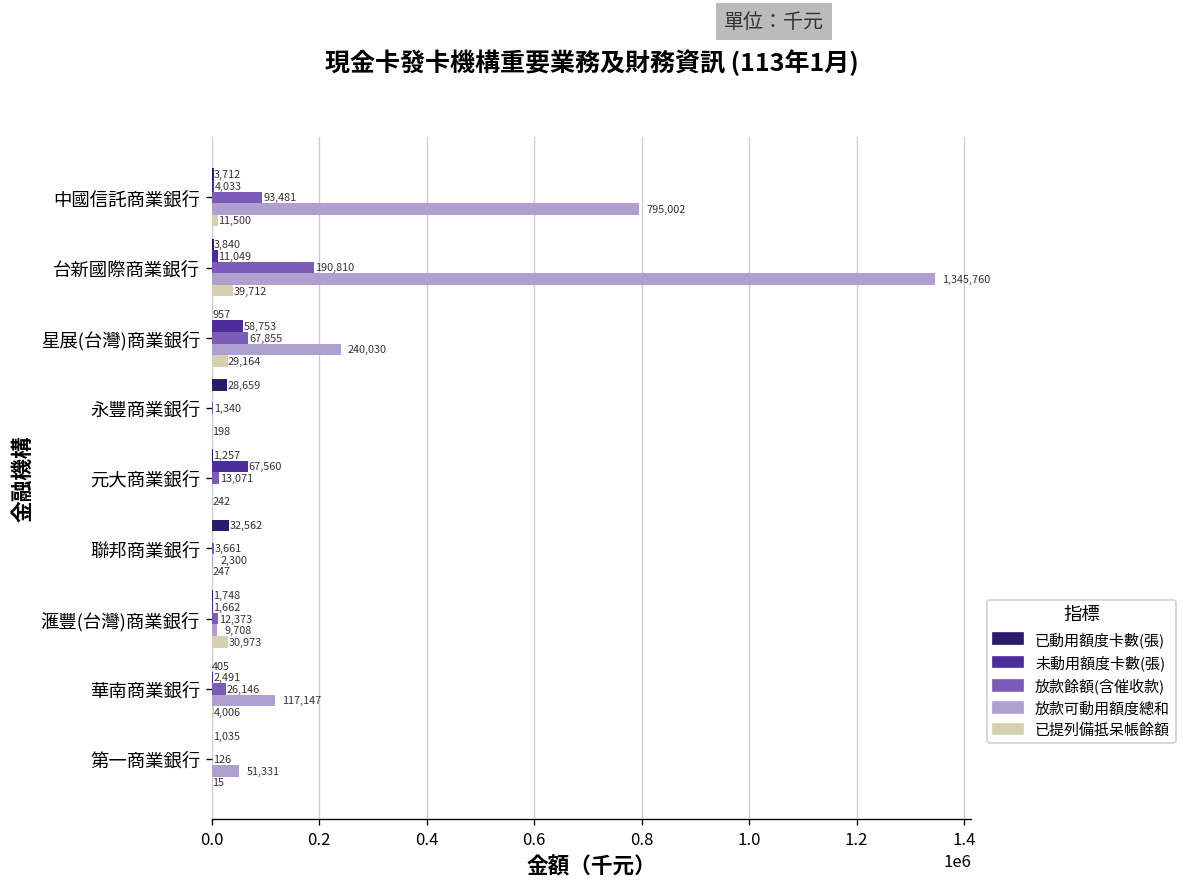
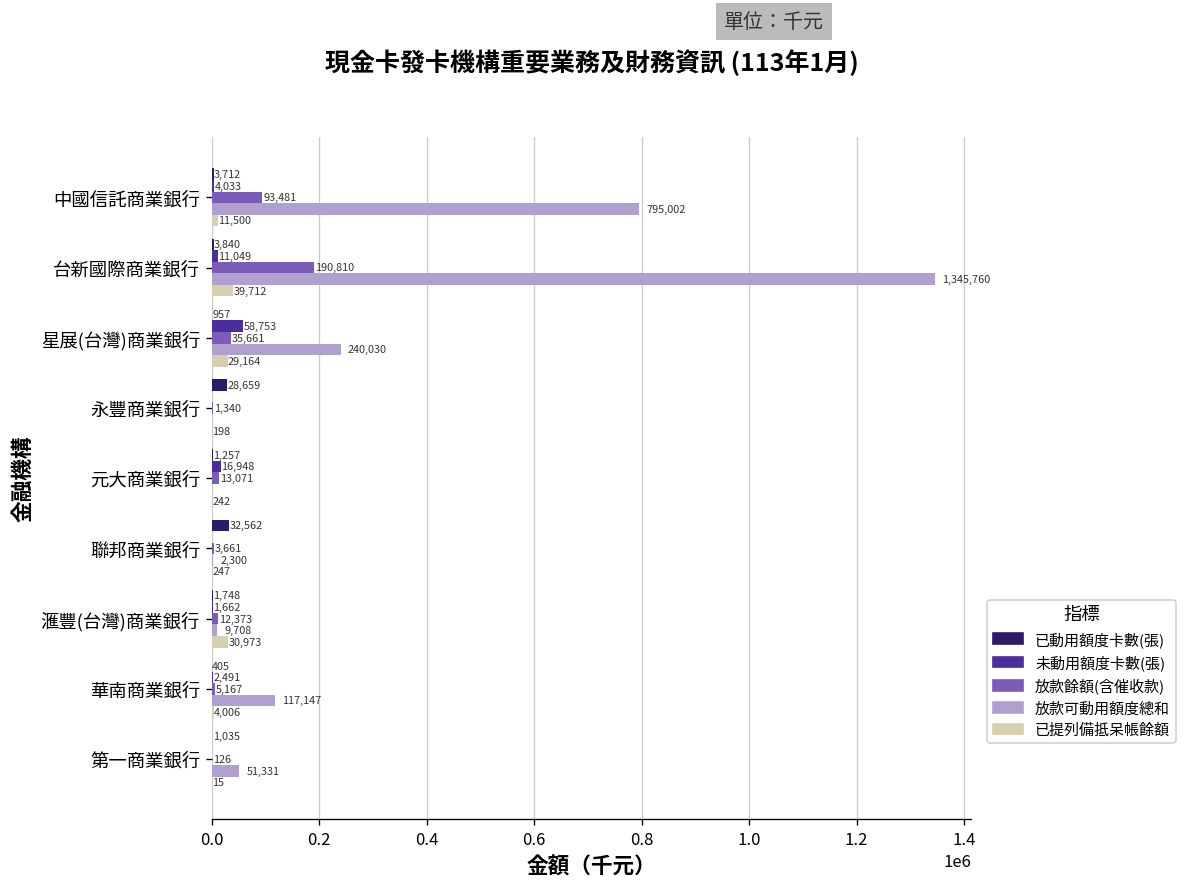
  {
    "已動用額度卡數(張)": {
      "中國信託商業銀行": "3,712",
      "台新國際商業銀行": "3,840",
      "星展(台灣)商業銀行": "957",
      "永豐商業銀行": "28,659",
      "元大商業銀行": "1,257",
      "聯邦商業銀行": "32,562",
      "滙豐(台灣)商業銀行": "1,748",
      "華南商業銀行": "405",
      "第一商業銀行": "1,035"
    },
    "未動用額度卡數(張)": {
      "中國信託商業銀行": "4,033",
      "台新國際商業銀行": "11,049",
      "星展(台灣)商業銀行": "58,753",
-     "元大商業銀行": "67,560",
+     "元大商業銀行": "16,948",
      "滙豐(台灣)商業銀行": "1,662",
      "華南商業銀行": "2,491"
    },
    "放款餘額(含催收款)": {
      "中國信託商業銀行": "93,481",
      "台新國際商業銀行": "190,810",
-     "星展(台灣)商業銀行": "67,855",
+     "星展(台灣)商業銀行": "35,661",
      "永豐商業銀行": "1,340",
      "元大商業銀行": "13,071",
      "聯邦商業銀行": "3,661",
      "滙豐(台灣)商業銀行": "12,373",
-     "華南商業銀行": "26,146",
+     "華南商業銀行": "5,167",
      "第一商業銀行": "126"
    },
    "放款可動用額度總和": {
      "中國信託商業銀行": "795,002",
      "台新國際商業銀行": "1,345,760",
      "星展(台灣)商業銀行": "240,030",
      "聯邦商業銀行": "2,300",
      "滙豐(台灣)商業銀行": "9,708",
      "華南商業銀行": "117,147",
      "第一商業銀行": "51,331"
    },
    "已提列備抵呆帳餘額": {
      "中國信託商業銀行": "11,500",
      "台新國際商業銀行": "39,712",
      "星展(台灣)商業銀行": "29,164",
      "永豐商業銀行": "198",
      "元大商業銀行": "242",
      "聯邦商業銀行": "247",
      "滙豐(台灣)商業銀行": "30,973",
      "華南商業銀行": "4,006",
      "第一商業銀行": "15"
    }
  }
